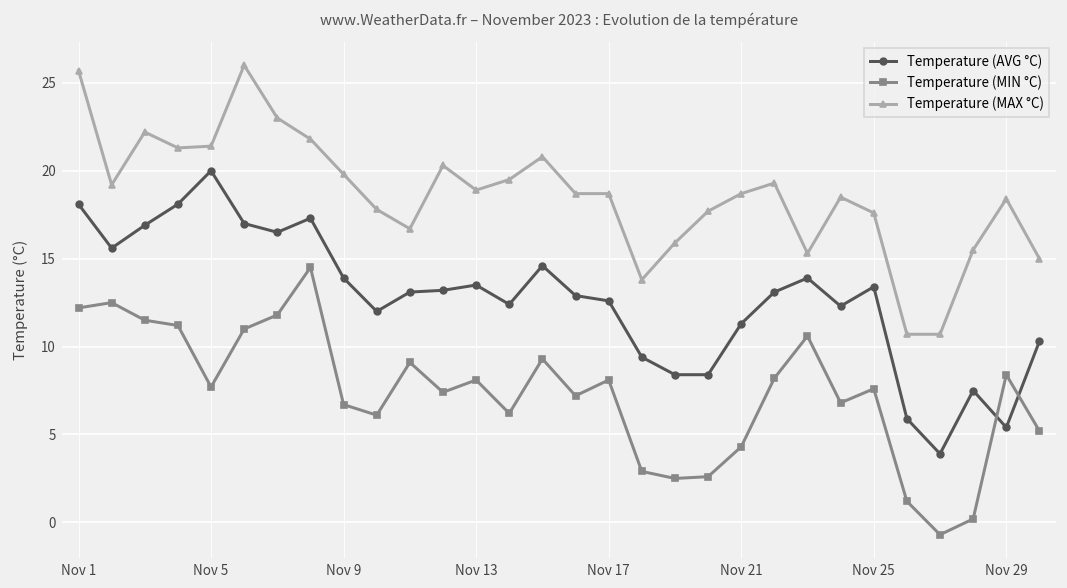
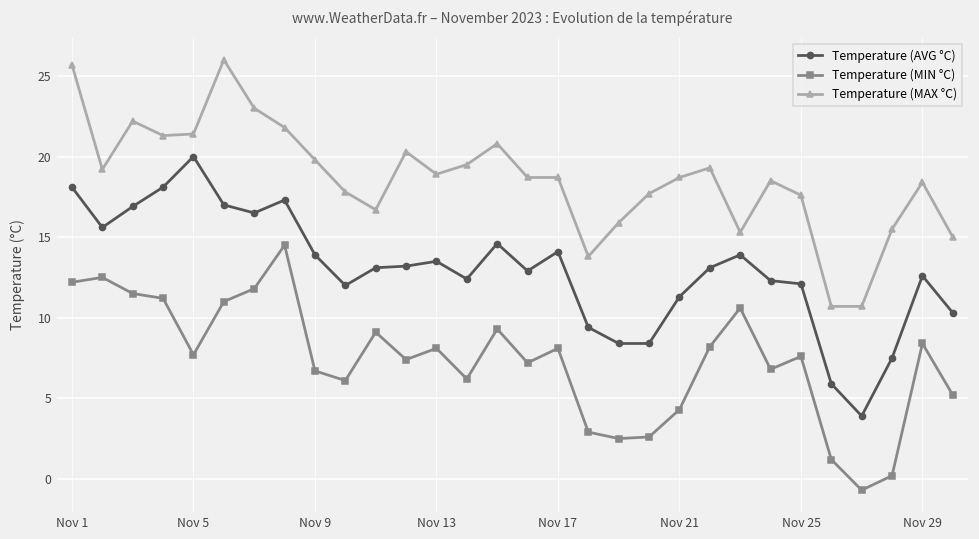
  {
    "Temperature (AVG °C)": {
      "Nov 1": 18.1,
      "Nov 5": 20.0,
      "Nov 9": 13.9,
      "Nov 13": 13.5,
-     "Nov 17": 12.6,
+     "Nov 17": 14.1,
      "Nov 21": 11.3,
-     "Nov 25": 13.4,
-     "Nov 29": 5.4
+     "Nov 25": 12.1,
+     "Nov 29": 12.6
    }
  }
